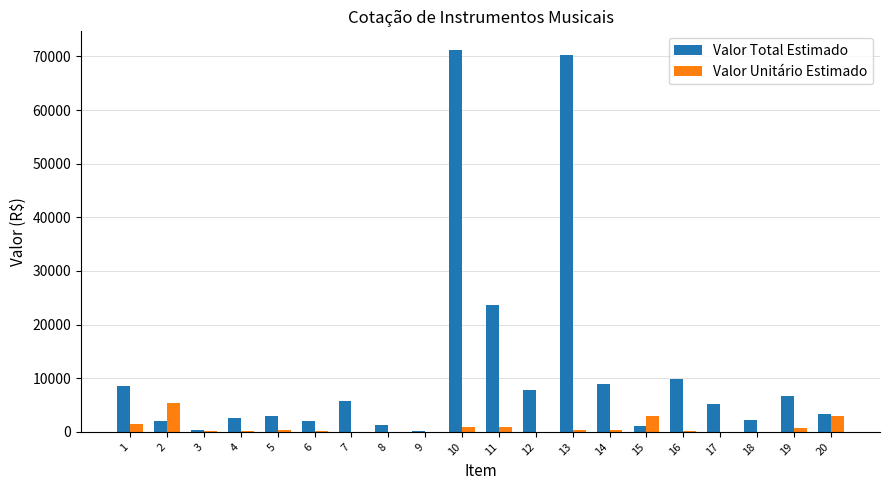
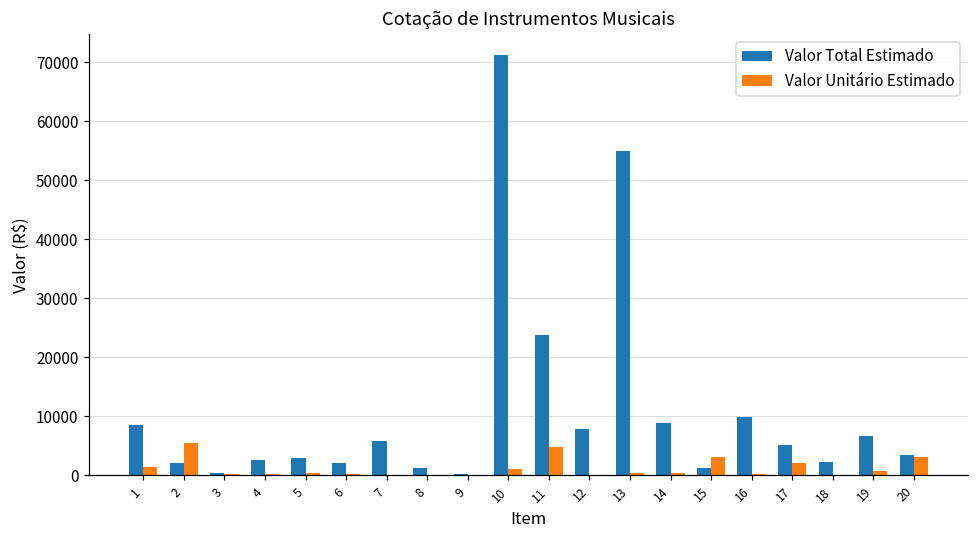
  {
    "Valor Total Estimado": {
      "1": 9000,
      "2": 2000,
      "4": 3000,
      "5": 3000,
      "6": 2000,
      "7": 6000,
      "8": 1000,
      "10": 71000,
      "11": 24000,
      "12": 8000,
-     "13": 70000,
+     "13": 55000,
      "14": 9000,
      "15": 1000,
      "16": 10000,
      "17": 5000,
      "18": 2000,
      "19": 7000,
      "20": 3000
    },
    "Valor Unitário Estimado": {
      "1": 1000,
      "2": 5000,
      "10": 1000,
-     "11": 1000,
+     "11": 5000,
      "15": 3000,
-     "17": 0,
+     "17": 2000,
      "19": 1000,
      "20": 3000
    }
  }
